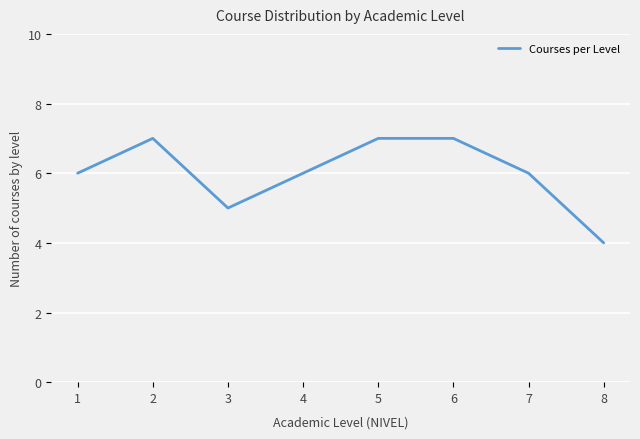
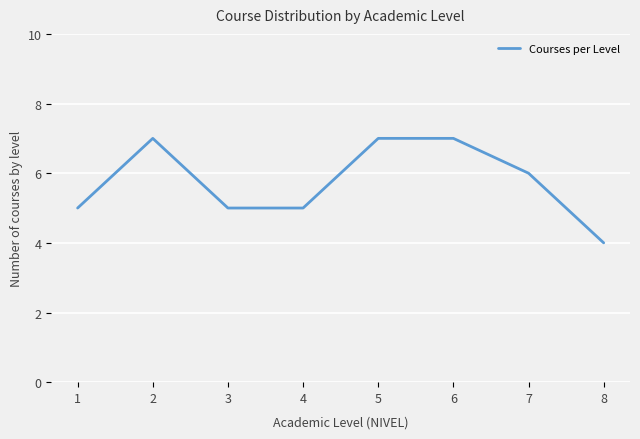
  {
-   "1": 6,
+   "1": 5,
    "2": 7,
    "3": 5,
-   "4": 6,
+   "4": 5,
    "5": 7,
    "6": 7,
    "7": 6,
    "8": 4
  }
